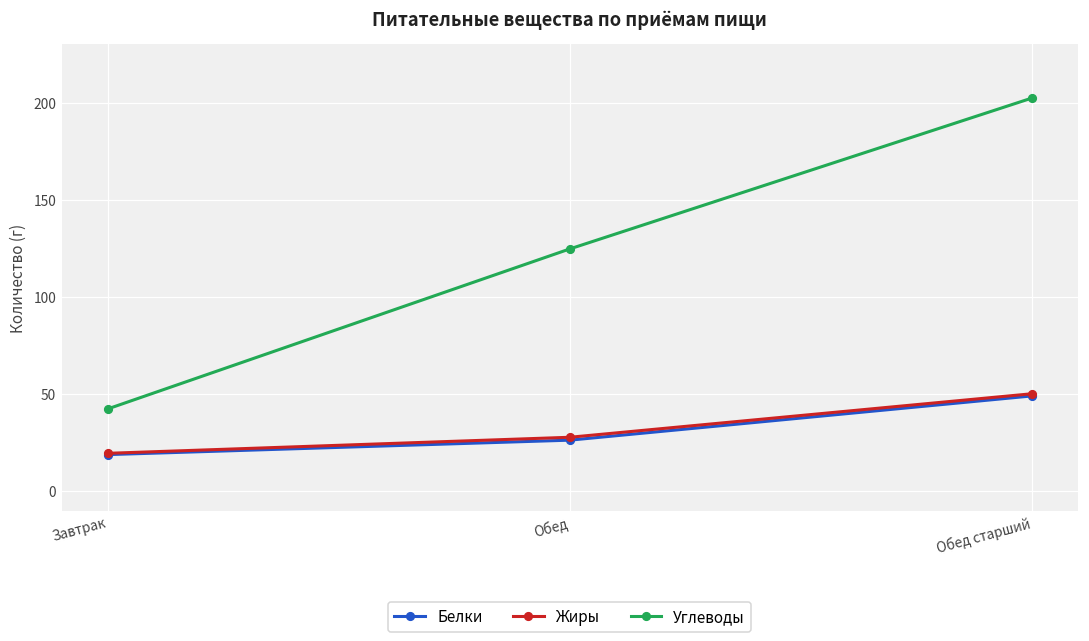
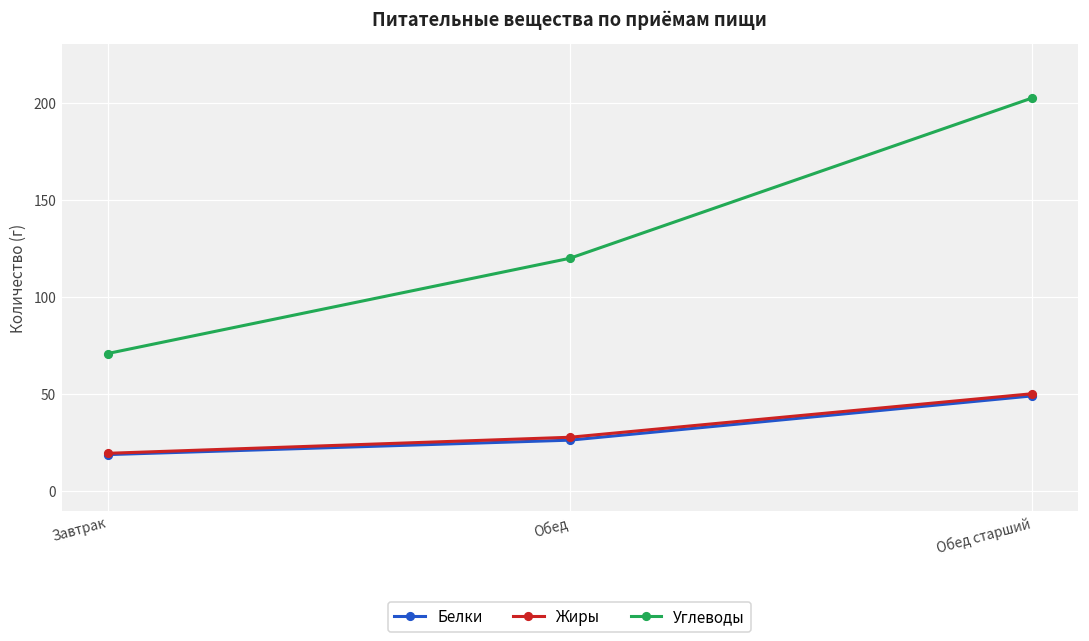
  {
    "Белки": {
      "Обед": 26
    },
    "Жиры": {
      "Обед": 28
    },
    "Углеводы": {
-     "Завтрак": 42,
-     "Обед": 125,
+     "Завтрак": 71,
+     "Обед": 120,
      "Обед старший": 202
    }
  }
